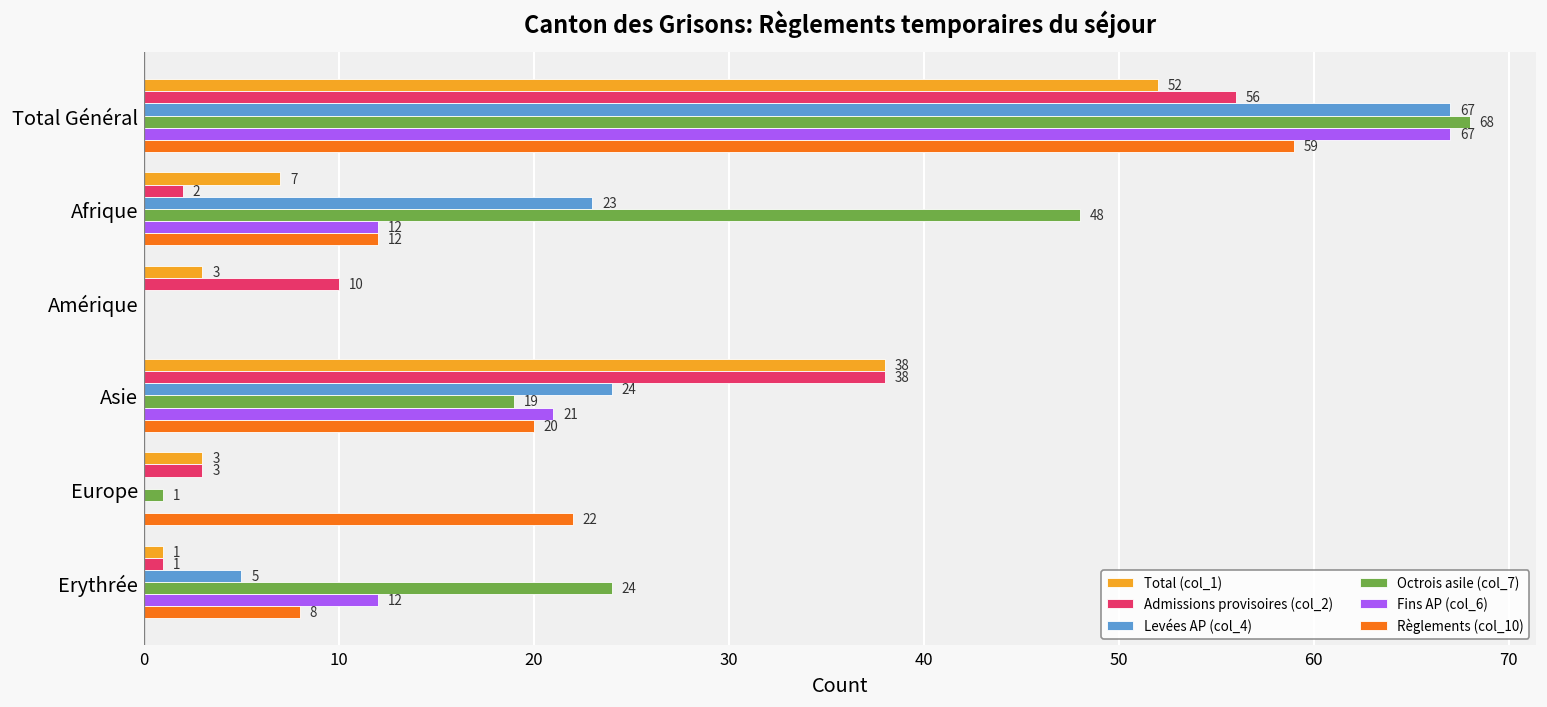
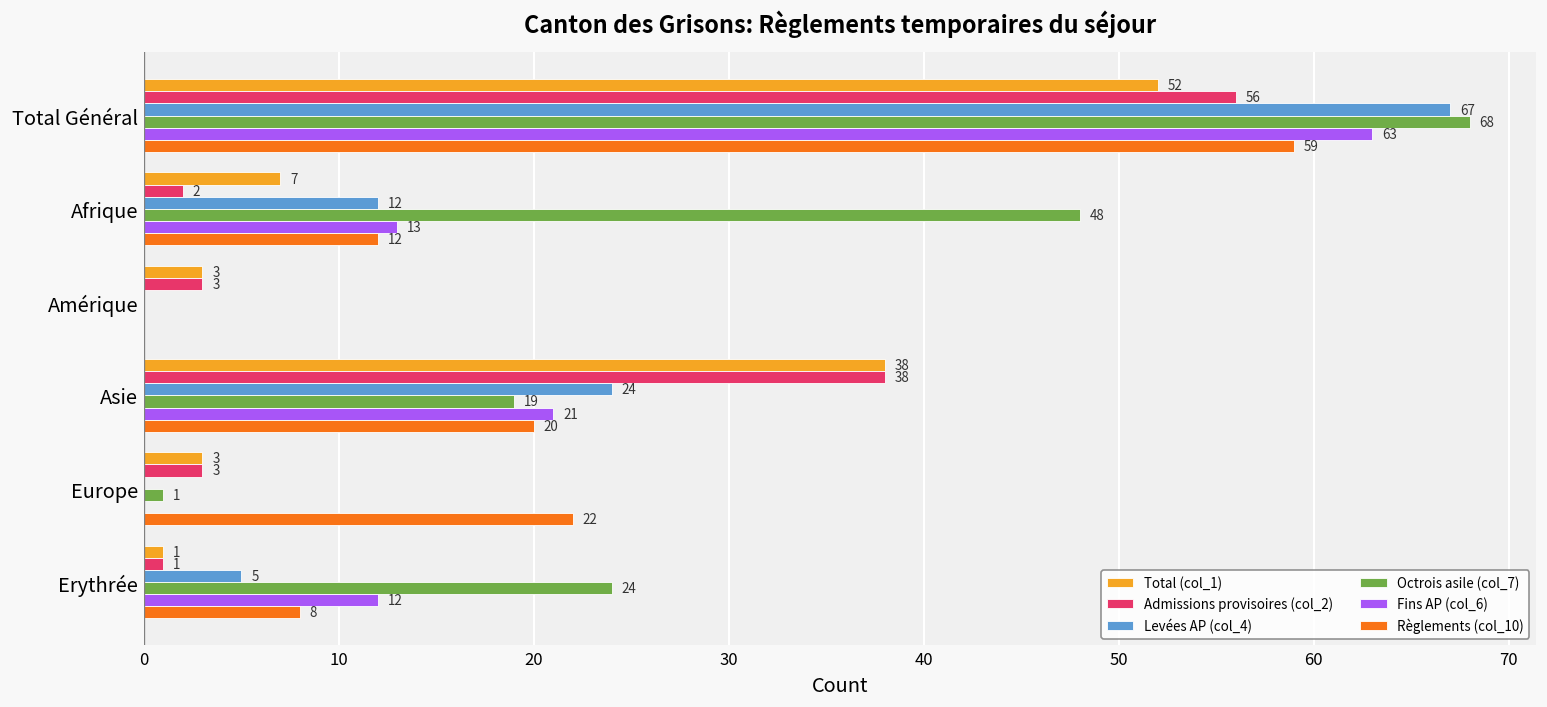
  {
    "Admissions provisoires (col_2)": {
      "Total Général": 56,
      "Afrique": 2,
-     "Amérique": 10,
+     "Amérique": 3,
      "Asie": 38,
      "Europe": 3,
      "Erythrée": 1
    },
    "Levées AP (col_4)": {
      "Total Général": 67,
-     "Afrique": 23,
+     "Afrique": 12,
      "Asie": 24,
      "Erythrée": 5
    },
    "Octrois asile (col_7)": {
      "Total Général": 68,
      "Afrique": 48,
      "Asie": 19,
      "Europe": 1,
      "Erythrée": 24
    },
    "Fins AP (col_6)": {
-     "Total Général": 67,
-     "Afrique": 12,
+     "Total Général": 63,
+     "Afrique": 13,
      "Asie": 21,
      "Erythrée": 12
    }
  }
